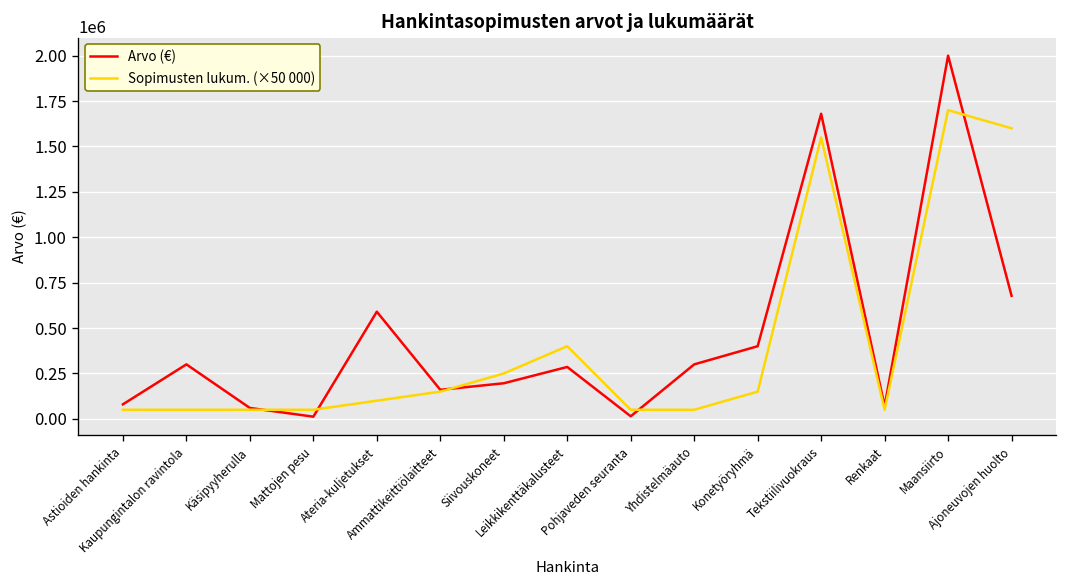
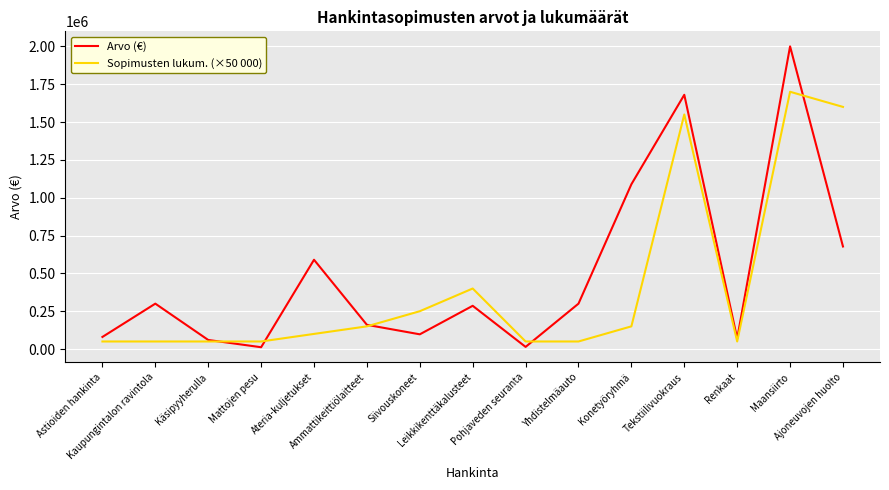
  {
    "Arvo (€)": {
      "Astioiden hankinta": 80000,
      "Kaupungintalon ravintola": 300000,
      "Mattojen pesu": 10000,
      "Ateria-kuljetukset": 590000,
-     "Siivouskoneet": 200000,
+     "Siivouskoneet": 100000,
      "Leikkikenttäkalusteet": 290000,
      "Pohjaveden seuranta": 10000,
      "Yhdistelmäauto": 300000,
-     "Konetyöryhmä": 400000,
+     "Konetyöryhmä": 1090000,
      "Tekstiilivuokraus": 1680000,
      "Renkaat": 70000,
      "Maansiirto": 2000000,
      "Ajoneuvojen huolto": 680000
    },
    "Sopimusten lukum. (×50 000)": {
      "Astioiden hankinta": 50000,
      "Kaupungintalon ravintola": 50000,
      "Mattojen pesu": 50000,
      "Ateria-kuljetukset": 100000,
      "Siivouskoneet": 250000,
      "Leikkikenttäkalusteet": 400000,
      "Pohjaveden seuranta": 50000,
      "Yhdistelmäauto": 50000,
      "Konetyöryhmä": 150000,
      "Tekstiilivuokraus": 1550000,
      "Renkaat": 50000,
      "Maansiirto": 1700000,
      "Ajoneuvojen huolto": 1600000
    }
  }
